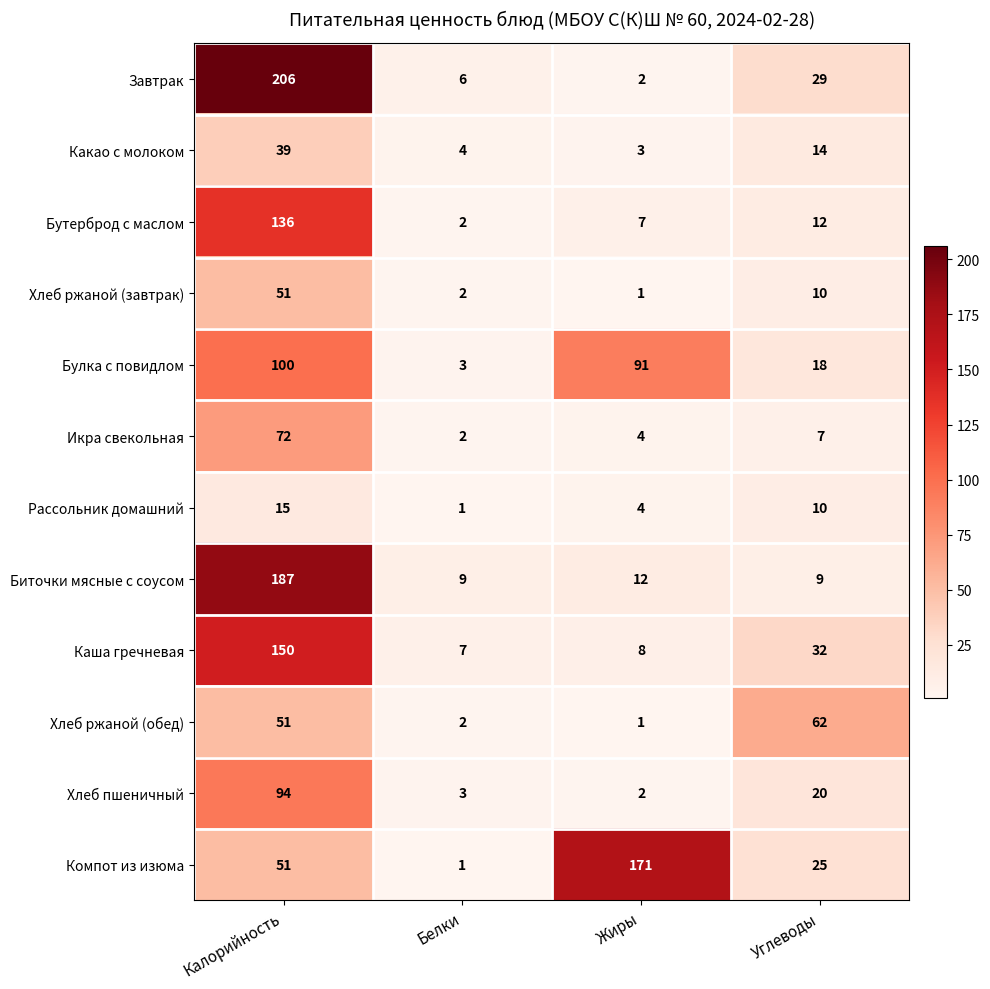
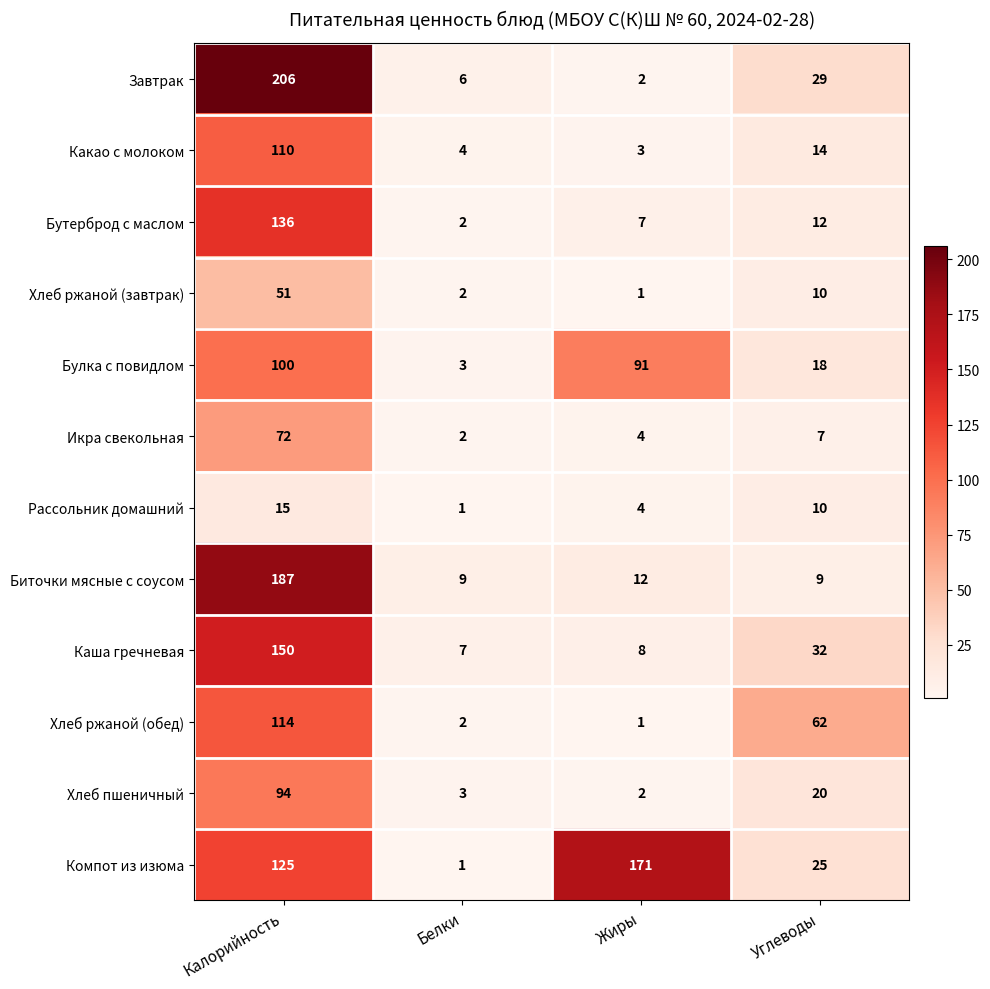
  {
    "Завтрак": {
      "Калорийность": 206,
      "Белки": 6,
      "Жиры": 2,
      "Углеводы": 29
    },
    "Какао с молоком": {
-     "Калорийность": 39,
+     "Калорийность": 110,
      "Белки": 4,
      "Жиры": 3,
      "Углеводы": 14
    },
    "Бутерброд с маслом": {
      "Калорийность": 136,
      "Белки": 2,
      "Жиры": 7,
      "Углеводы": 12
    },
    "Хлеб ржаной (завтрак)": {
      "Калорийность": 51,
      "Белки": 2,
      "Жиры": 1,
      "Углеводы": 10
    },
    "Булка с повидлом": {
      "Калорийность": 100,
      "Белки": 3,
      "Жиры": 91,
      "Углеводы": 18
    },
    "Икра свекольная": {
      "Калорийность": 72,
      "Белки": 2,
      "Жиры": 4,
      "Углеводы": 7
    },
    "Рассольник домашний": {
      "Калорийность": 15,
      "Белки": 1,
      "Жиры": 4,
      "Углеводы": 10
    },
    "Биточки мясные с соусом": {
      "Калорийность": 187,
      "Белки": 9,
      "Жиры": 12,
      "Углеводы": 9
    },
    "Каша гречневая": {
      "Калорийность": 150,
      "Белки": 7,
      "Жиры": 8,
      "Углеводы": 32
    },
    "Хлеб ржаной (обед)": {
-     "Калорийность": 51,
+     "Калорийность": 114,
      "Белки": 2,
      "Жиры": 1,
      "Углеводы": 62
    },
    "Хлеб пшеничный": {
      "Калорийность": 94,
      "Белки": 3,
      "Жиры": 2,
      "Углеводы": 20
    },
    "Компот из изюма": {
-     "Калорийность": 51,
+     "Калорийность": 125,
      "Белки": 1,
      "Жиры": 171,
      "Углеводы": 25
    }
  }
